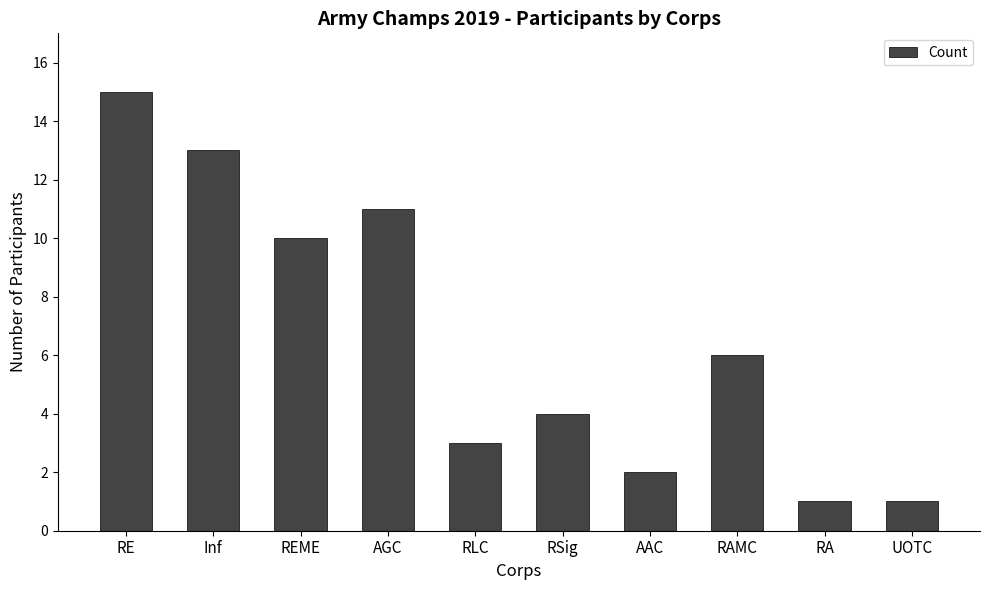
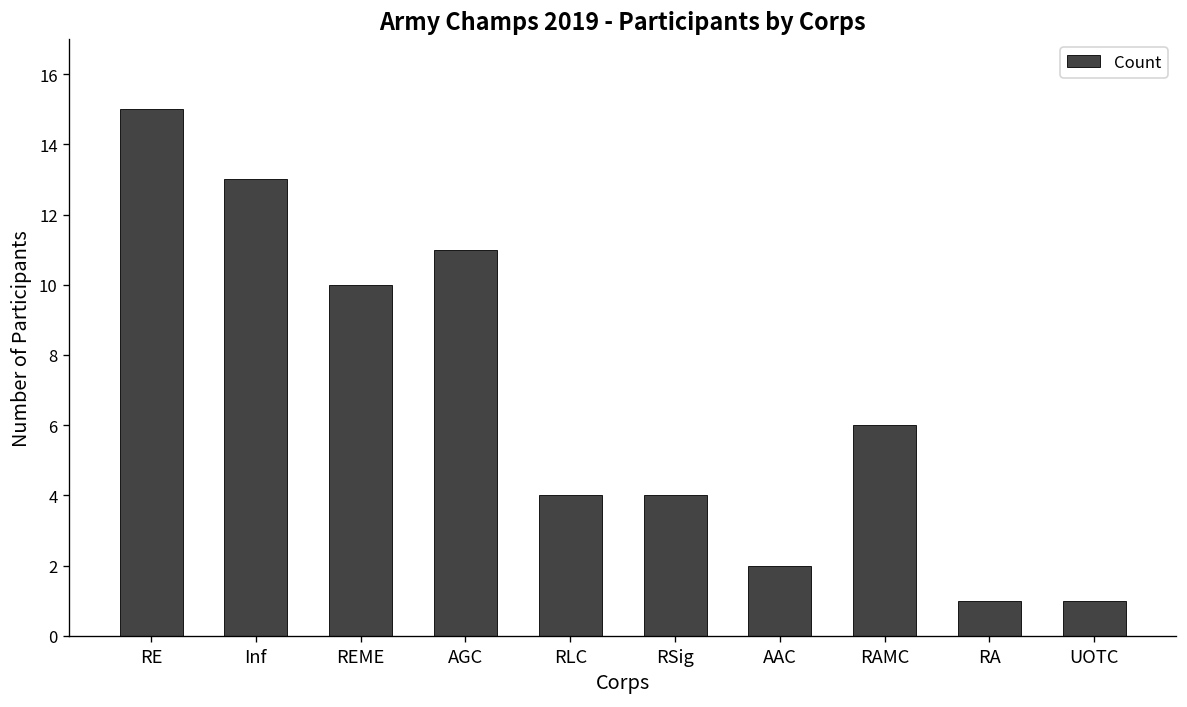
  {
    "RE": 15,
    "Inf": 13,
    "REME": 10,
    "AGC": 11,
-   "RLC": 3,
+   "RLC": 4,
    "RSig": 4,
    "AAC": 2,
    "RAMC": 6,
    "RA": 1,
    "UOTC": 1
  }
